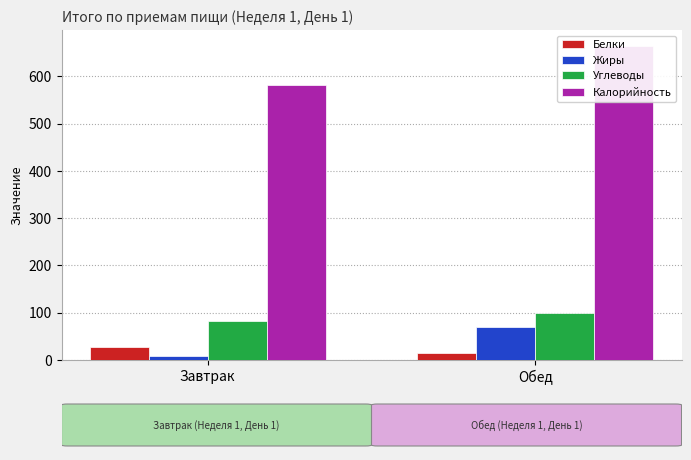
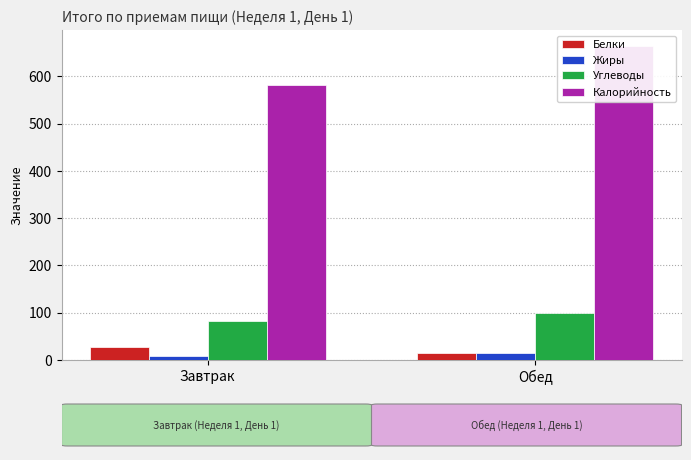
  {
    "Белки": {
      "Завтрак": 30,
      "Обед": 10
    },
    "Жиры": {
      "Завтрак": 10,
-     "Обед": 70
+     "Обед": 10
    },
    "Углеводы": {
      "Завтрак": 80,
      "Обед": 100
    },
    "Калорийность": {
      "Завтрак": 580
    }
  }
